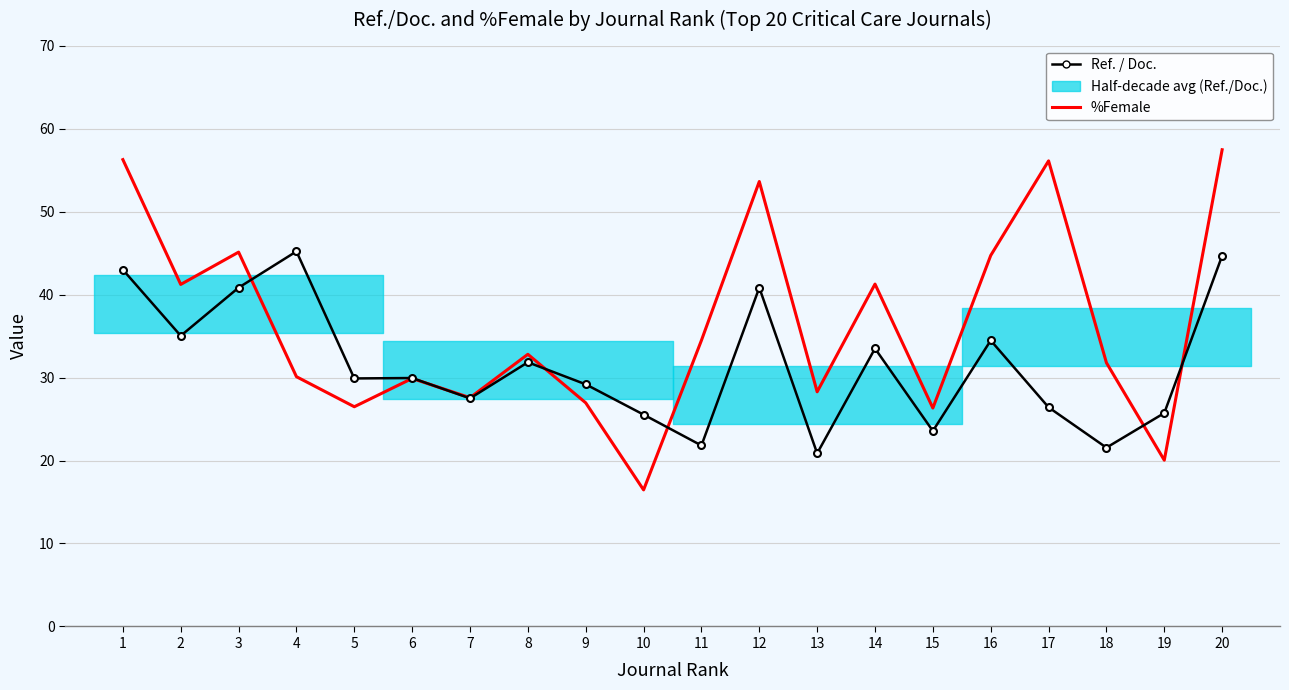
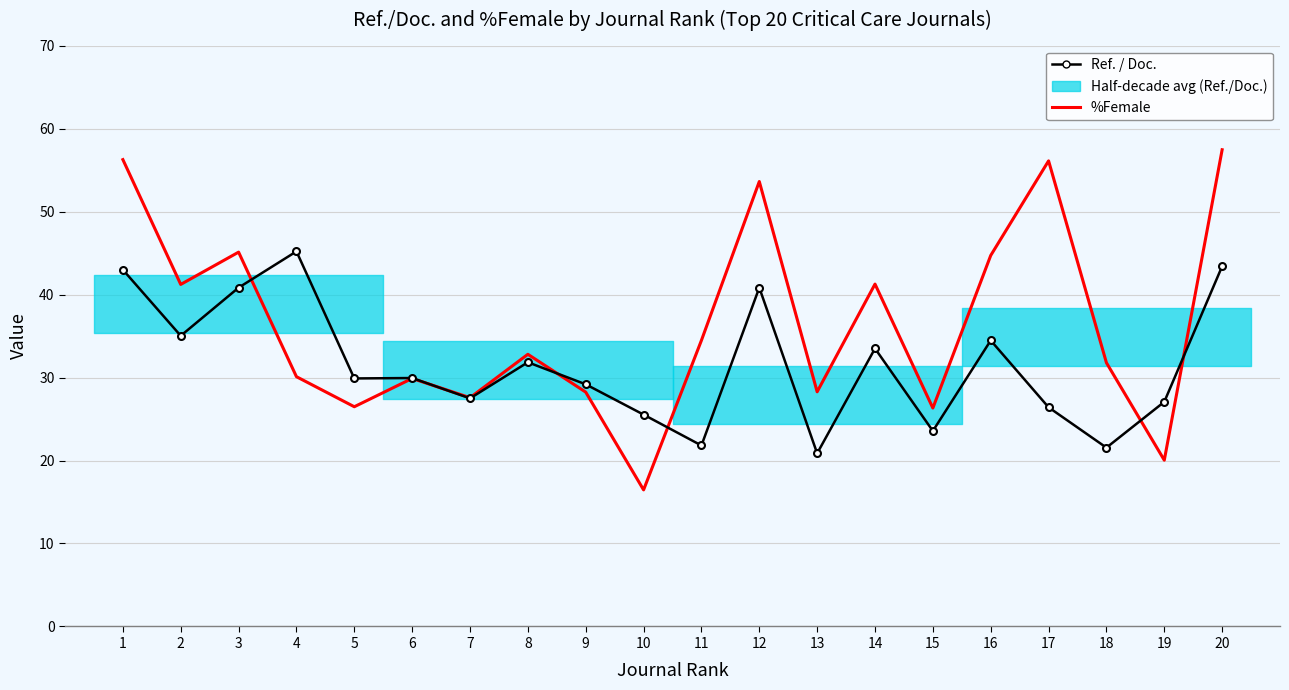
  {
    "Ref. / Doc.": {
      "1": 43,
      "2": 35,
      "3": 41,
      "4": 45,
      "5": 30,
      "8": 32,
      "9": 29,
      "10": 26,
      "11": 22,
      "12": 41,
      "13": 21,
      "14": 34,
      "15": 24,
      "16": 34,
      "17": 26,
      "18": 22,
-     "19": 26,
-     "20": 45
+     "19": 27,
+     "20": 43
    },
    "%Female": {
      "1": 56,
      "2": 41,
      "3": 45,
      "4": 30,
      "5": 26,
      "8": 33,
-     "9": 27,
+     "9": 28,
      "10": 16,
      "11": 34,
      "12": 54,
      "13": 28,
      "14": 41,
      "15": 26,
      "16": 45,
      "17": 56,
      "18": 32,
      "19": 20,
      "20": 57
    }
  }
